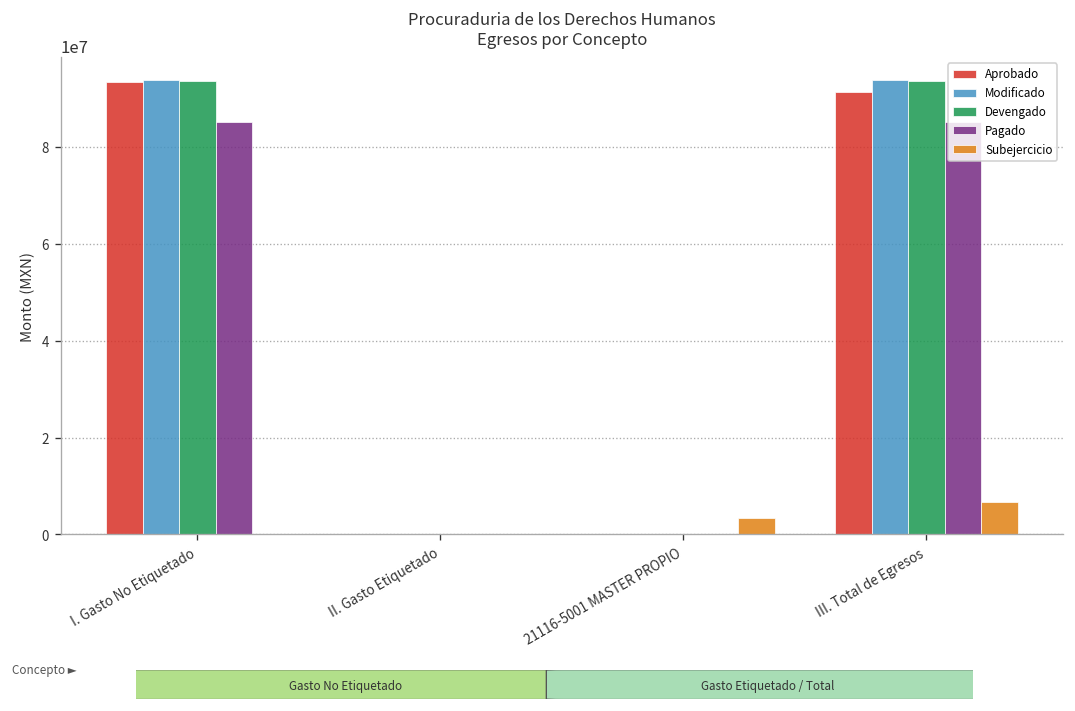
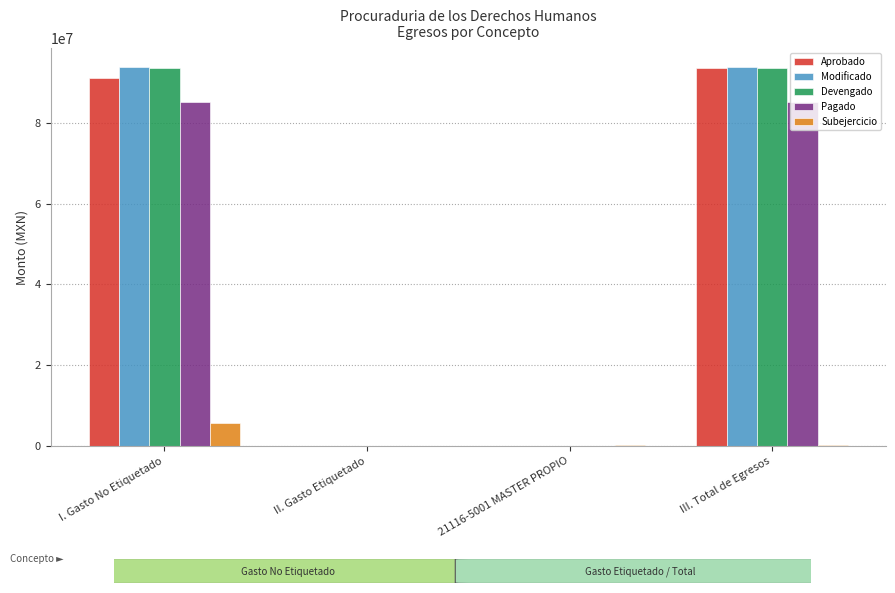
  {
    "Aprobado": {
-     "I. Gasto No Etiquetado": 93000000,
+     "I. Gasto No Etiquetado": 91000000,
      "II. Gasto Etiquetado": 0,
      "21116-5001 MASTER PROPIO": 0,
-     "III. Total de Egresos": 91000000
+     "III. Total de Egresos": 94000000
    },
    "Modificado": {
      "I. Gasto No Etiquetado": 94000000,
      "II. Gasto Etiquetado": 0,
      "21116-5001 MASTER PROPIO": 0,
      "III. Total de Egresos": 94000000
    },
    "Devengado": {
      "I. Gasto No Etiquetado": 94000000,
      "II. Gasto Etiquetado": 0,
      "21116-5001 MASTER PROPIO": 0,
      "III. Total de Egresos": 94000000
    },
    "Pagado": {
      "I. Gasto No Etiquetado": 85000000,
      "II. Gasto Etiquetado": 0,
      "21116-5001 MASTER PROPIO": 0
    },
    "Subejercicio": {
-     "I. Gasto No Etiquetado": 0,
+     "I. Gasto No Etiquetado": 6000000,
      "II. Gasto Etiquetado": 0,
-     "21116-5001 MASTER PROPIO": 3000000,
-     "III. Total de Egresos": 7000000
+     "21116-5001 MASTER PROPIO": 0,
+     "III. Total de Egresos": 0
    }
  }
